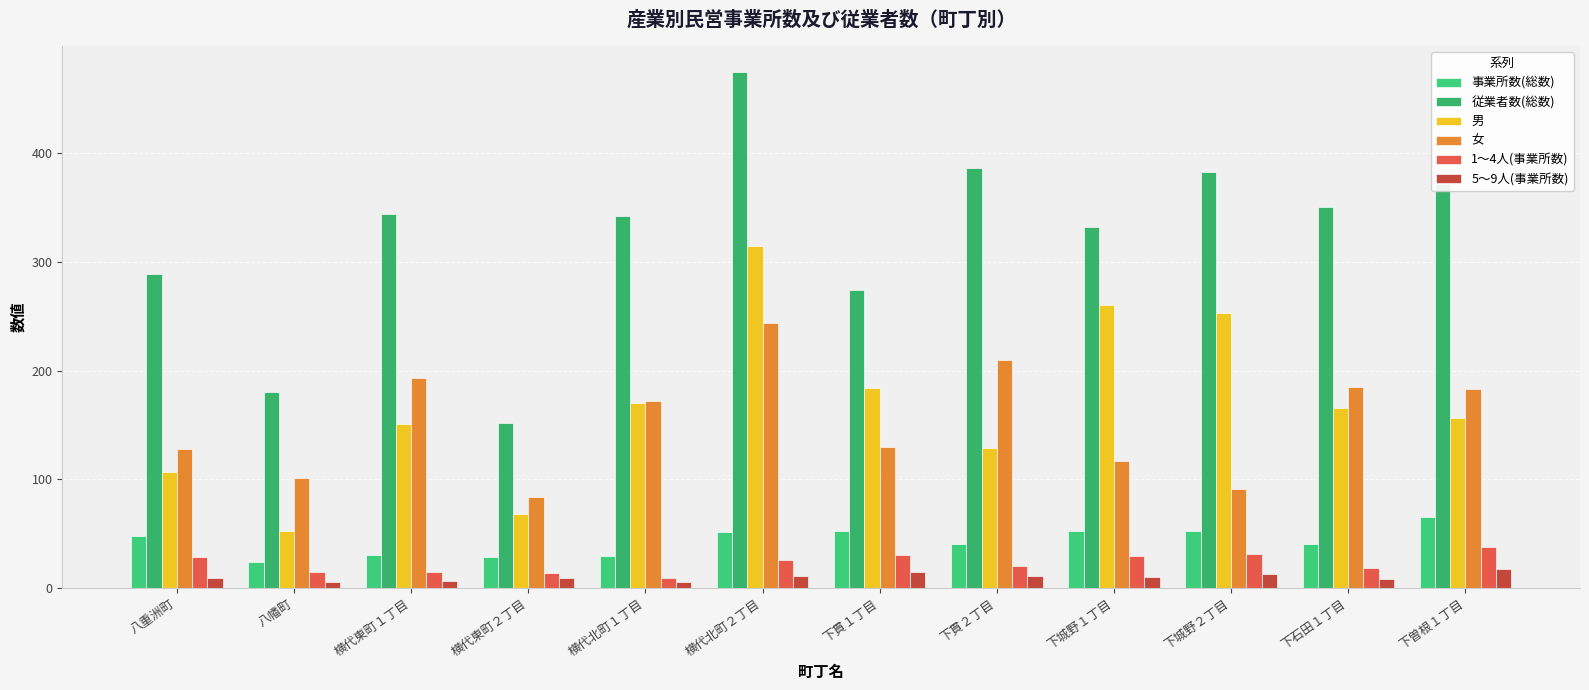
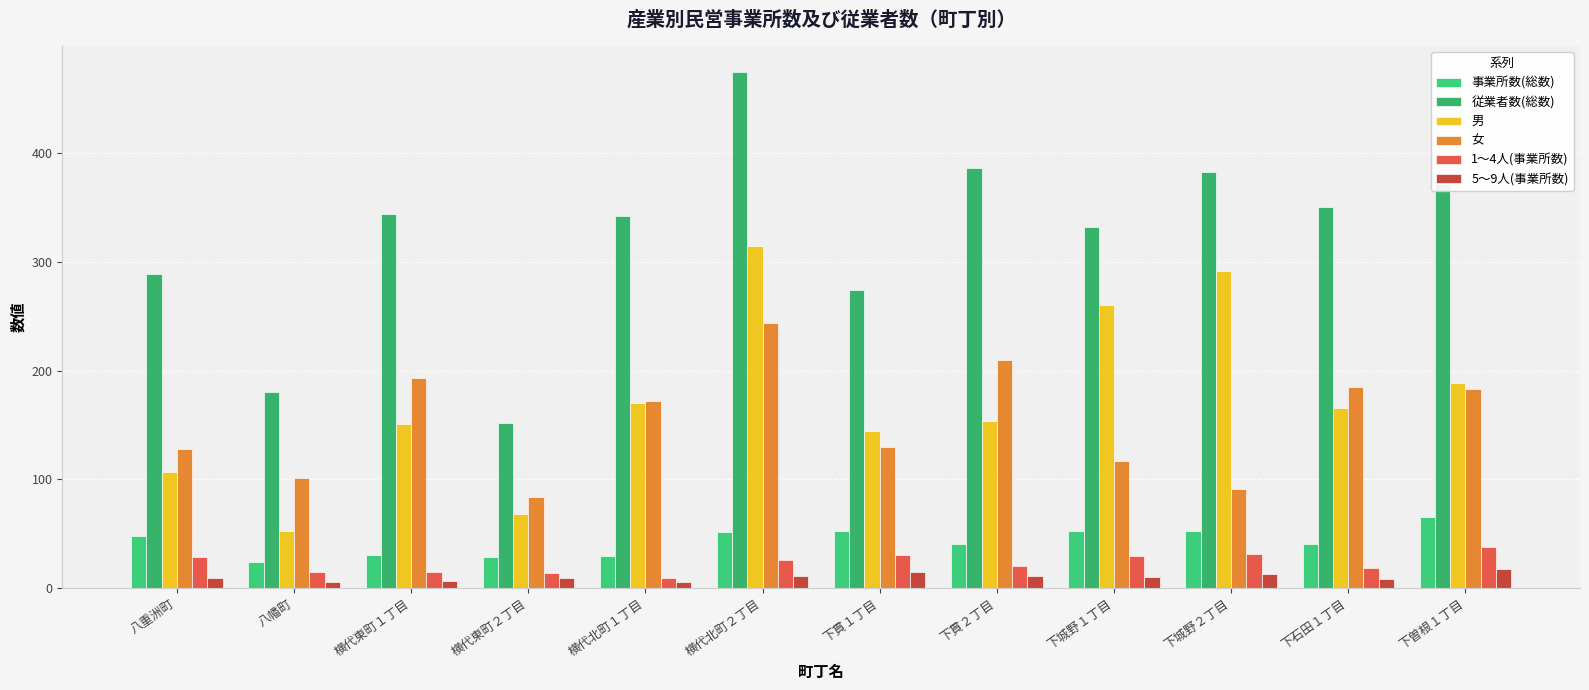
  {
    "男": {
      "八重洲町": 107,
      "八幡町": 52,
      "横代東町１丁目": 151,
      "横代東町２丁目": 68,
      "横代北町１丁目": 170,
      "横代北町２丁目": 315,
-     "下貫１丁目": 184,
-     "下貫２丁目": 129,
+     "下貫１丁目": 144,
+     "下貫２丁目": 154,
      "下城野１丁目": 260,
-     "下城野２丁目": 253,
+     "下城野２丁目": 292,
      "下石田１丁目": 166,
-     "下曽根１丁目": 156
+     "下曽根１丁目": 189
    }
  }
